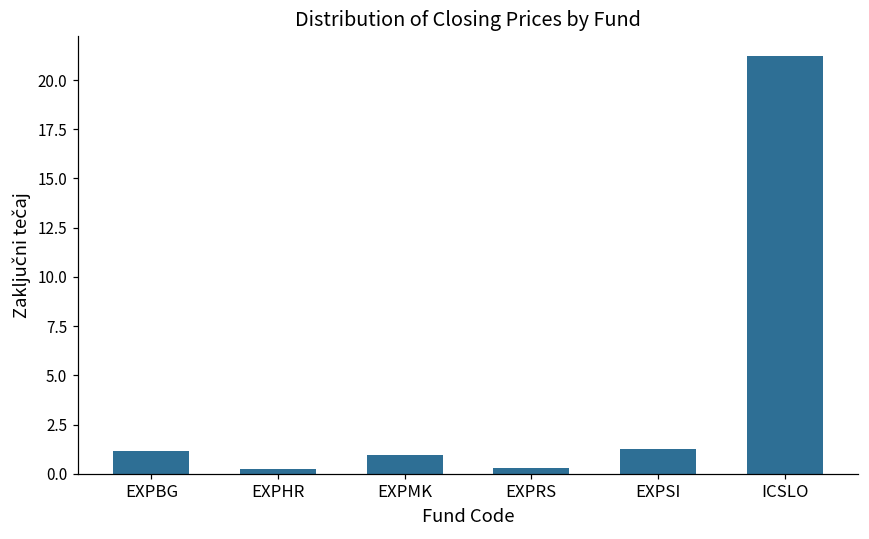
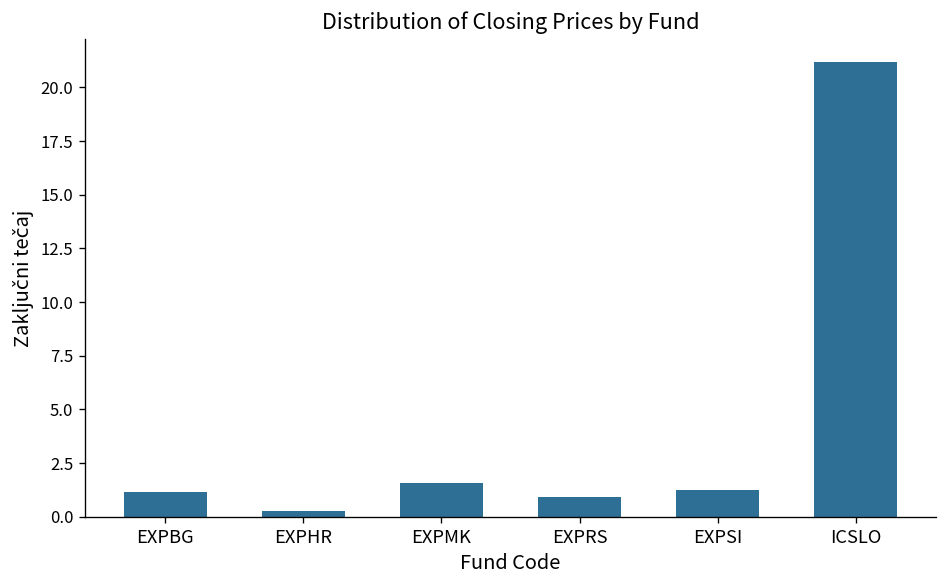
  {
    "EXPBG": 1.2,
    "EXPHR": 0.3,
-   "EXPMK": 0.9,
-   "EXPRS": 0.3,
+   "EXPMK": 1.6,
+   "EXPRS": 0.9,
    "EXPSI": 1.3,
    "ICSLO": 21.2
  }
